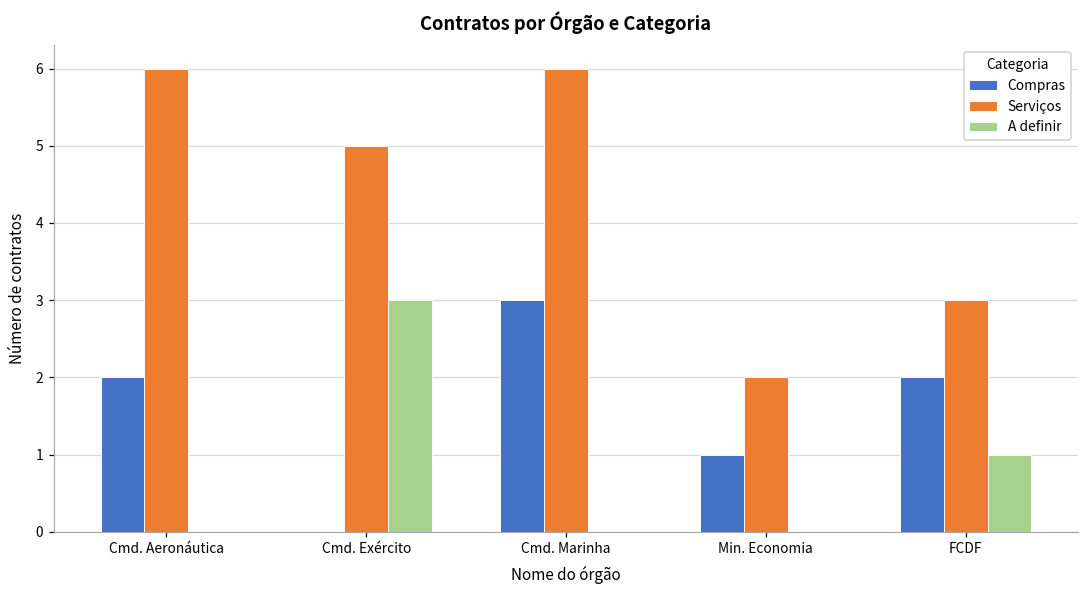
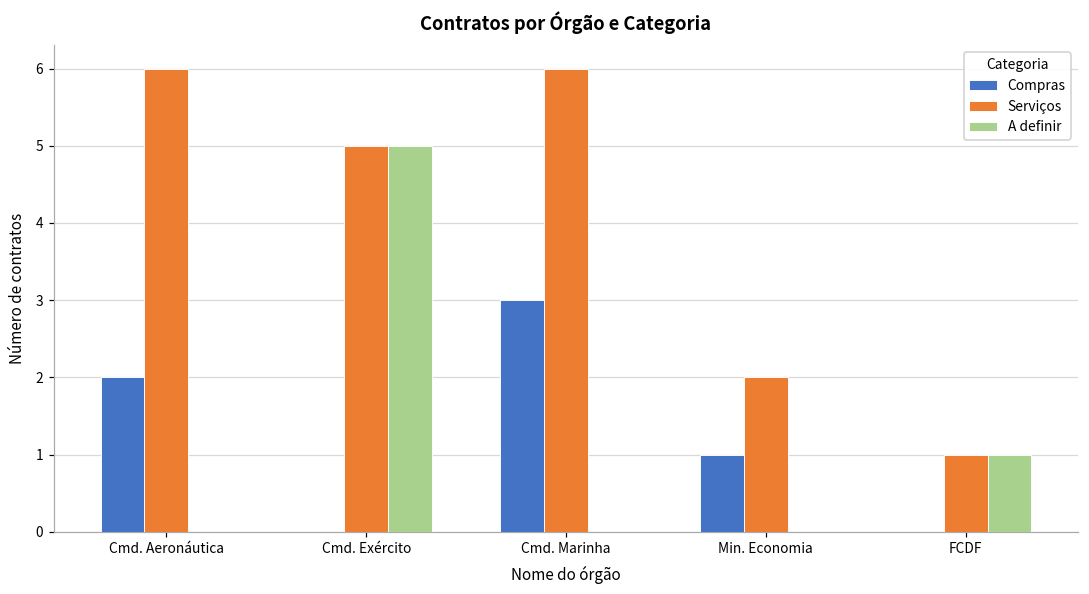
  {
    "Compras": {
      "Cmd. Aeronáutica": 2,
      "Cmd. Exército": 0,
      "Cmd. Marinha": 3,
      "Min. Economia": 1,
-     "FCDF": 2
+     "FCDF": 0
    },
    "Serviços": {
      "Cmd. Aeronáutica": 6,
      "Cmd. Exército": 5,
      "Cmd. Marinha": 6,
      "Min. Economia": 2,
-     "FCDF": 3
+     "FCDF": 1
    },
    "A definir": {
      "Cmd. Aeronáutica": 0,
-     "Cmd. Exército": 3,
+     "Cmd. Exército": 5,
      "Cmd. Marinha": 0,
      "Min. Economia": 0,
      "FCDF": 1
    }
  }
